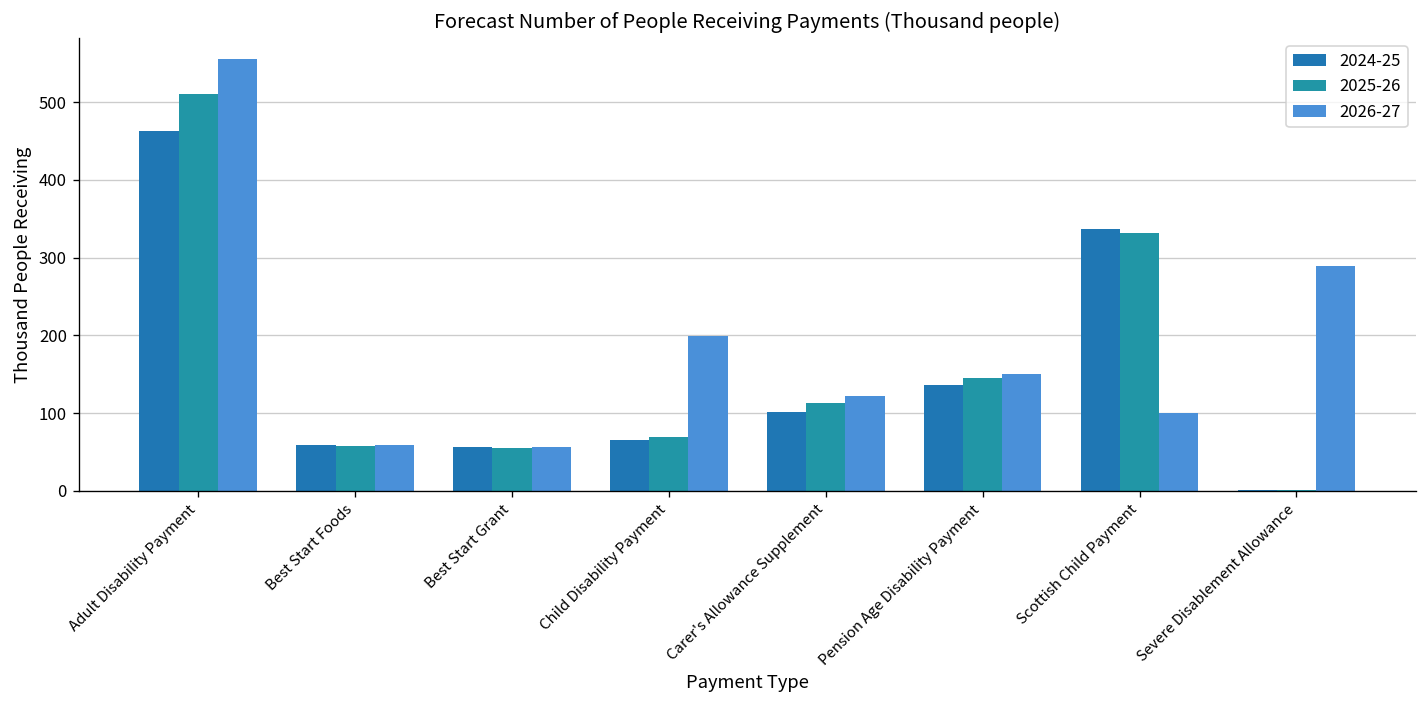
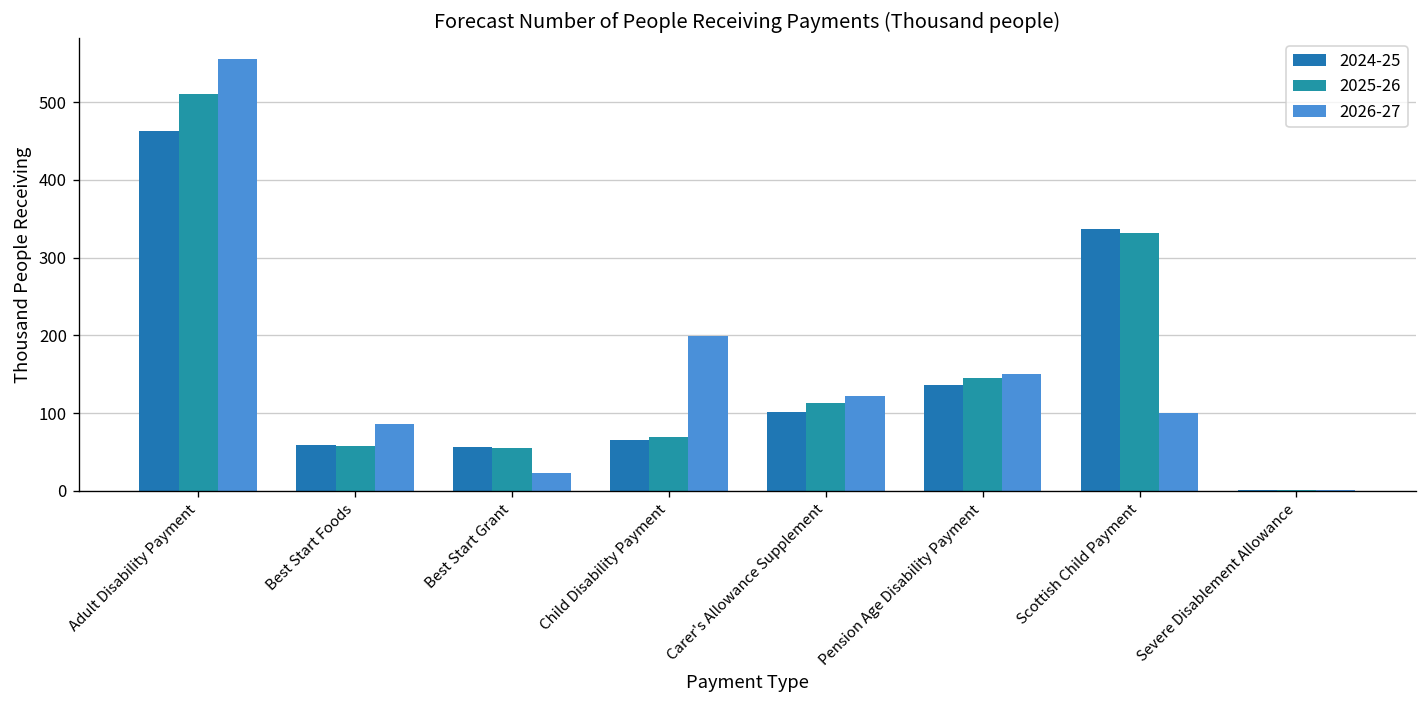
  {
    "2026-27": {
      "Adult Disability Payment": 560,
-     "Best Start Foods": 60,
-     "Best Start Grant": 60,
+     "Best Start Foods": 90,
+     "Best Start Grant": 20,
      "Child Disability Payment": 200,
      "Carer's Allowance Supplement": 120,
      "Pension Age Disability Payment": 150,
      "Scottish Child Payment": 100,
-     "Severe Disablement Allowance": 290
+     "Severe Disablement Allowance": 0
    }
  }
